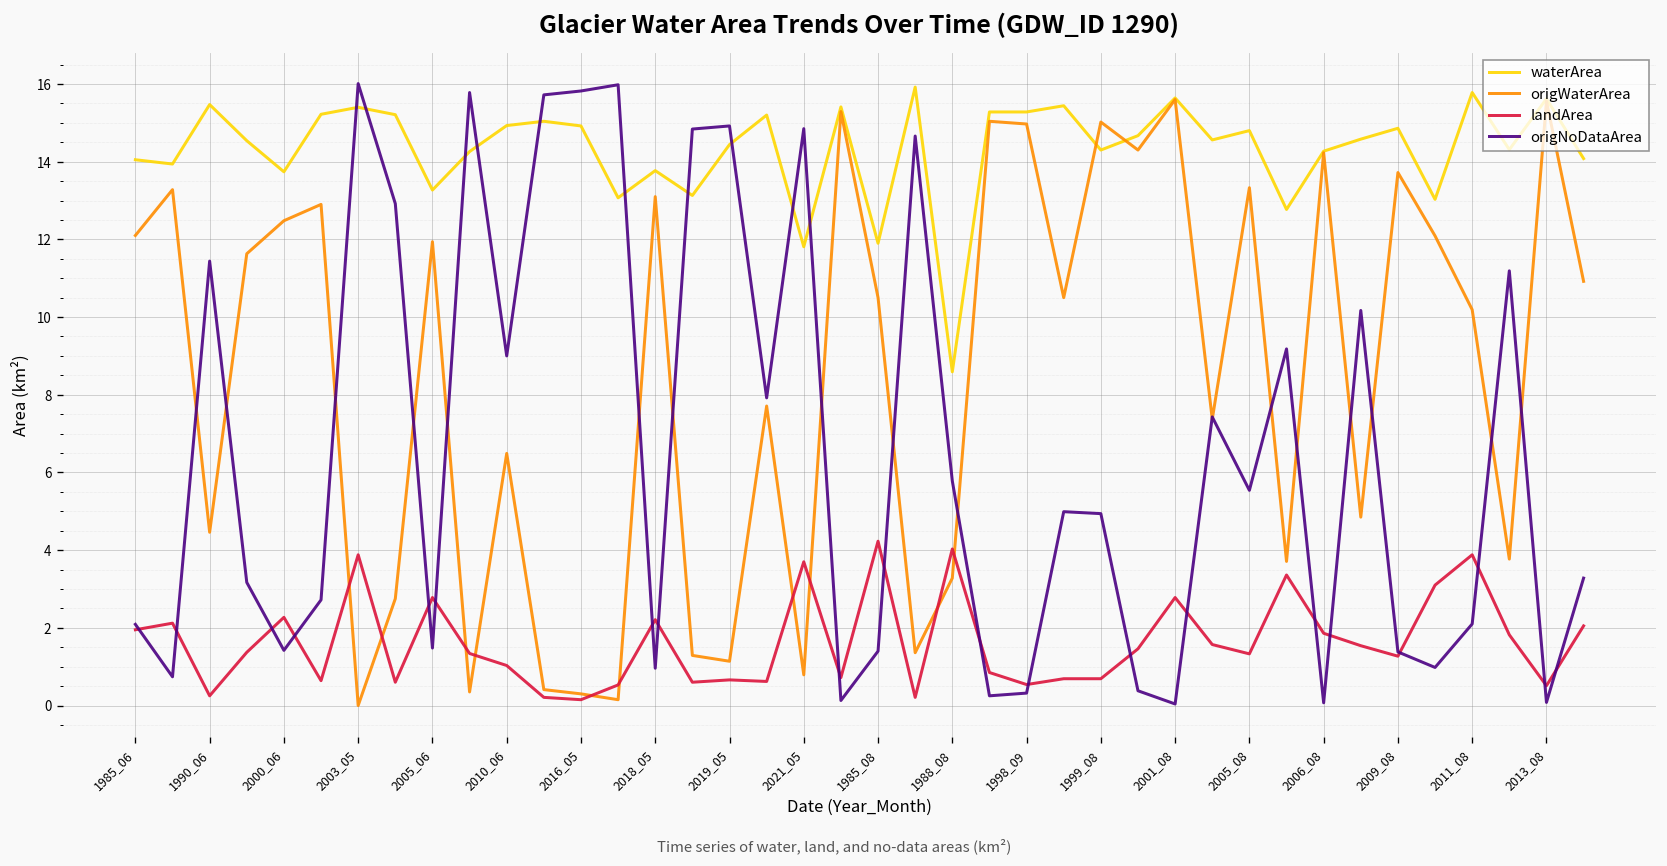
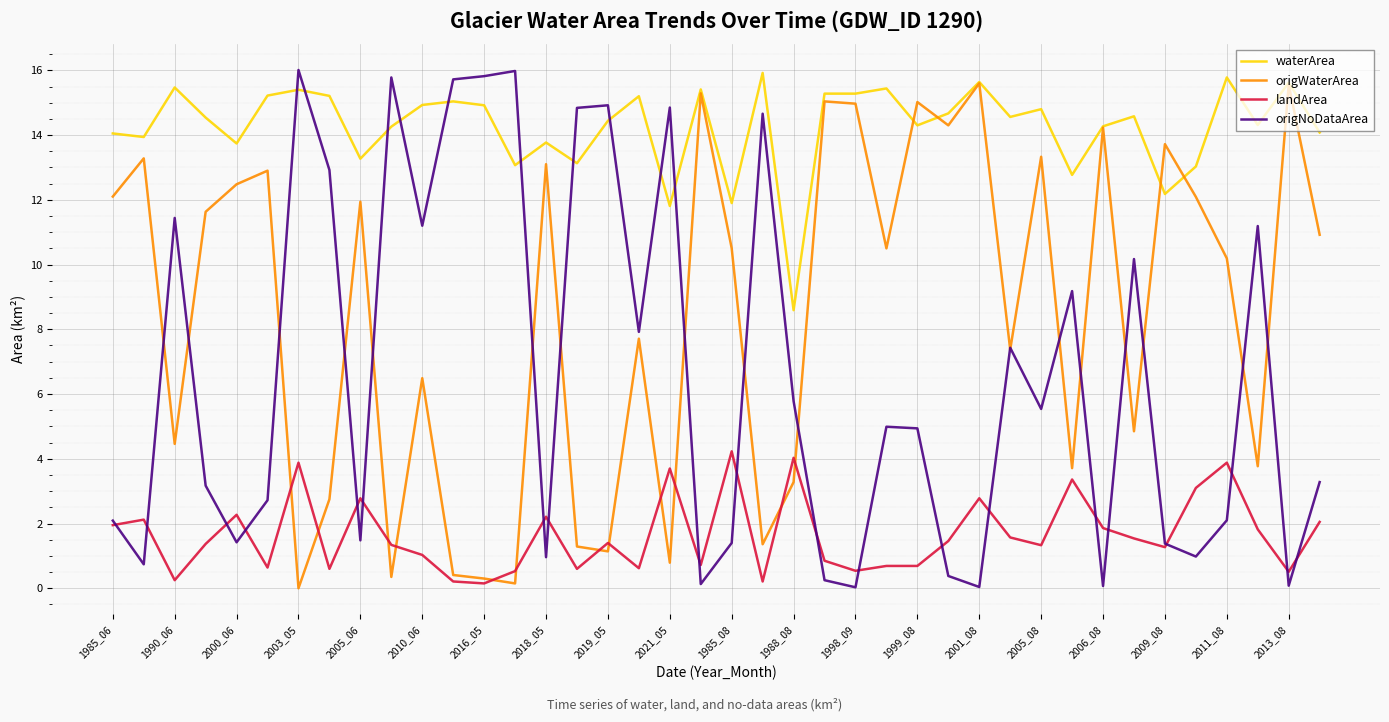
  {
    "waterArea": {
      "1985_06": 14.1,
      "1990_06": 15.5,
      "2000_06": 13.7,
      "2003_05": 15.4,
      "2005_06": 13.3,
      "2010_06": 14.9,
      "2016_05": 14.9,
      "2018_05": 13.8,
      "2019_05": 14.4,
      "2021_05": 11.8,
      "1985_08": 11.9,
      "1988_08": 8.6,
      "1998_09": 15.3,
      "1999_08": 14.3,
      "2005_08": 14.8,
-     "2009_08": 14.9,
+     "2009_08": 12.2,
      "2011_08": 15.8
    },
    "origWaterArea": {
      "1985_06": 12.1,
      "1990_06": 4.5,
      "2000_06": 12.5,
      "2003_05": 0.0,
      "2005_06": 11.9,
      "2010_06": 6.5,
      "2016_05": 0.3,
      "2018_05": 13.1,
      "2019_05": 1.1,
      "2021_05": 0.8,
      "1985_08": 10.5,
      "1988_08": 3.3,
      "1998_09": 15.0,
      "1999_08": 15.0,
      "2005_08": 13.3,
      "2009_08": 13.7,
      "2011_08": 10.2
    },
    "landArea": {
      "1985_06": 2.0,
      "1990_06": 0.3,
      "2000_06": 2.3,
      "2003_05": 3.9,
      "2005_06": 2.8,
      "2010_06": 1.0,
      "2016_05": 0.2,
      "2018_05": 2.2,
-     "2019_05": 0.7,
+     "2019_05": 1.4,
      "2021_05": 3.7,
      "1985_08": 4.2,
      "1988_08": 4.0,
      "1998_09": 0.5,
      "1999_08": 0.7,
      "2001_08": 2.8,
      "2005_08": 1.3,
      "2006_08": 1.9,
      "2009_08": 1.3,
      "2011_08": 3.9,
      "2013_08": 0.5
    },
    "origNoDataArea": {
      "1985_06": 2.1,
      "1990_06": 11.4,
      "2000_06": 1.4,
      "2003_05": 16.0,
      "2005_06": 1.5,
-     "2010_06": 9.0,
+     "2010_06": 11.2,
      "2016_05": 15.8,
      "2018_05": 1.0,
      "2019_05": 14.9,
      "2021_05": 14.9,
      "1985_08": 1.4,
      "1988_08": 5.8,
-     "1998_09": 0.3,
+     "1998_09": 0.0,
      "1999_08": 4.9,
      "2001_08": 0.0,
      "2005_08": 5.5,
      "2006_08": 0.1,
      "2009_08": 1.4,
      "2011_08": 2.1,
      "2013_08": 0.1
    }
  }
